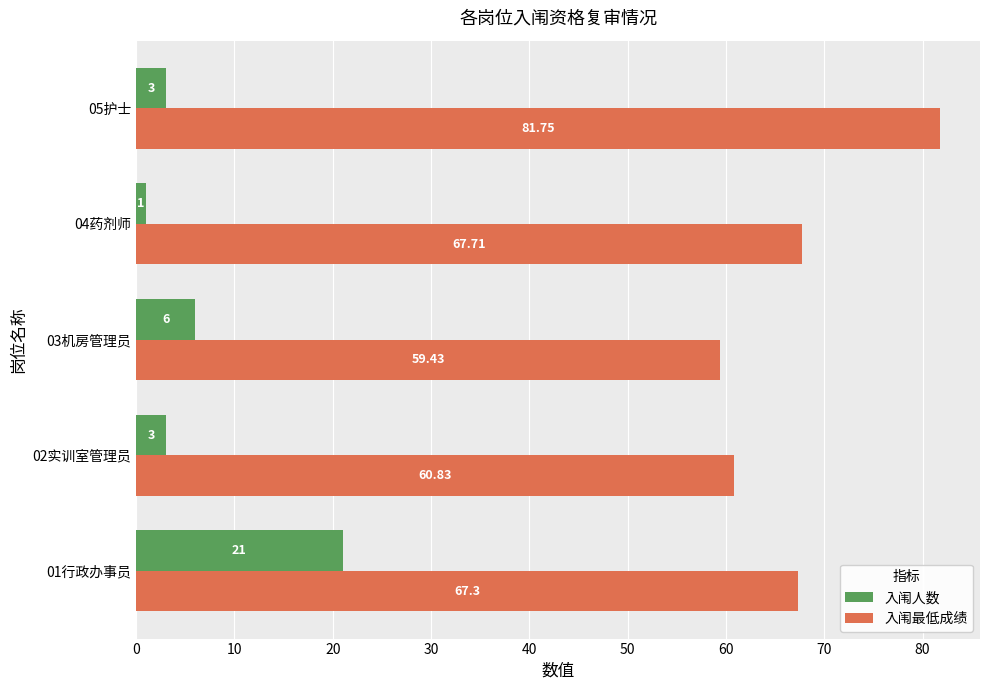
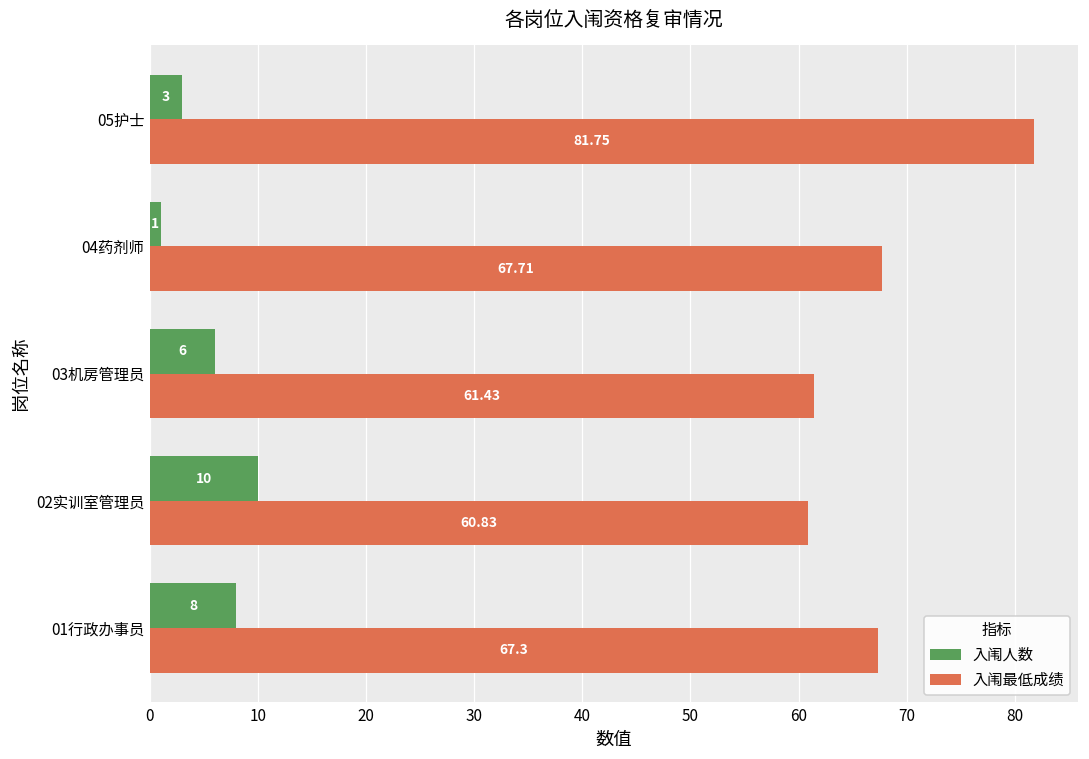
  {
    "入闱人数": {
      "05护士": 3,
      "04药剂师": 1,
      "03机房管理员": 6,
-     "02实训室管理员": 3,
-     "01行政办事员": 21
+     "02实训室管理员": 10,
+     "01行政办事员": 8
    },
    "入闱最低成绩": {
      "05护士": 81.75,
      "04药剂师": 67.71,
-     "03机房管理员": 59.43,
+     "03机房管理员": 61.43,
      "02实训室管理员": 60.83,
      "01行政办事员": 67.3
    }
  }
